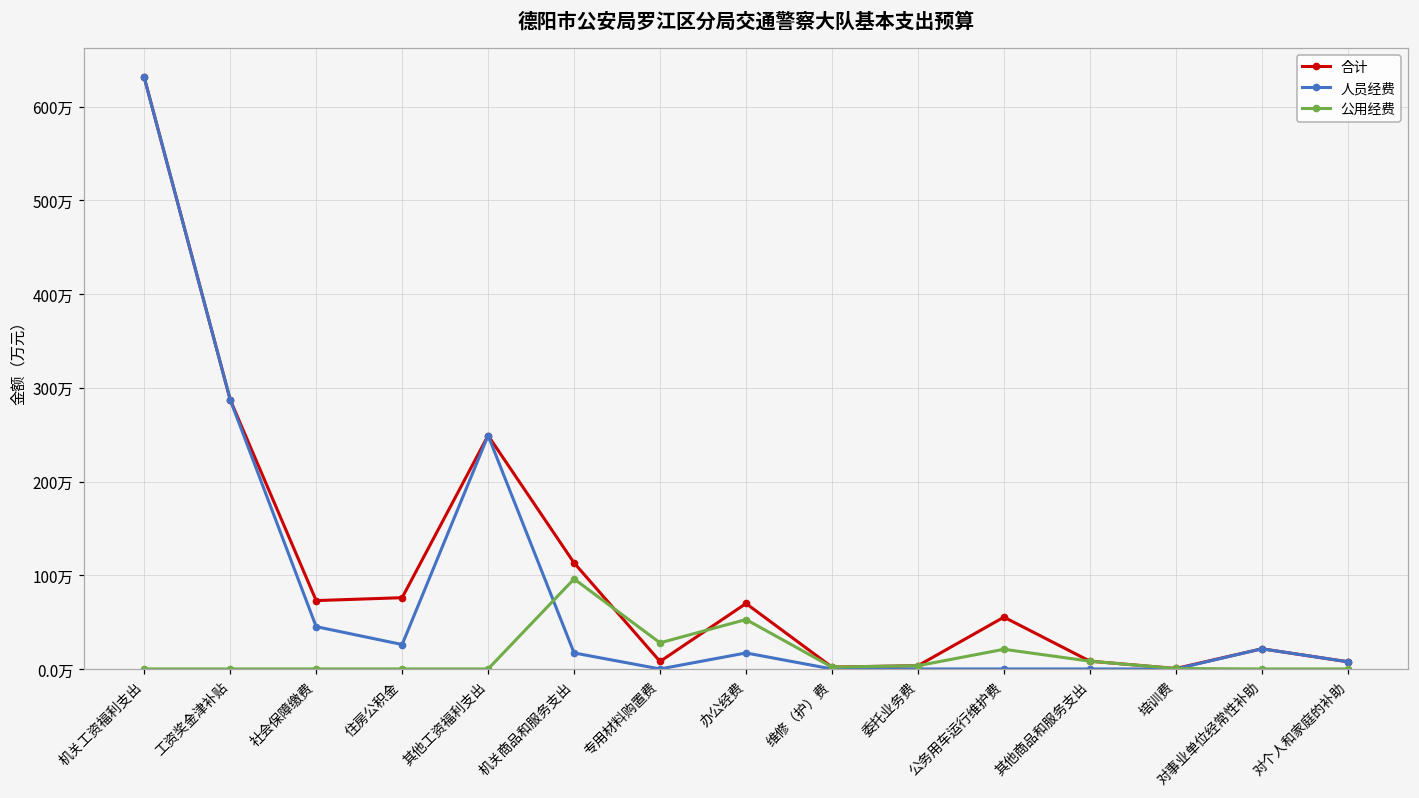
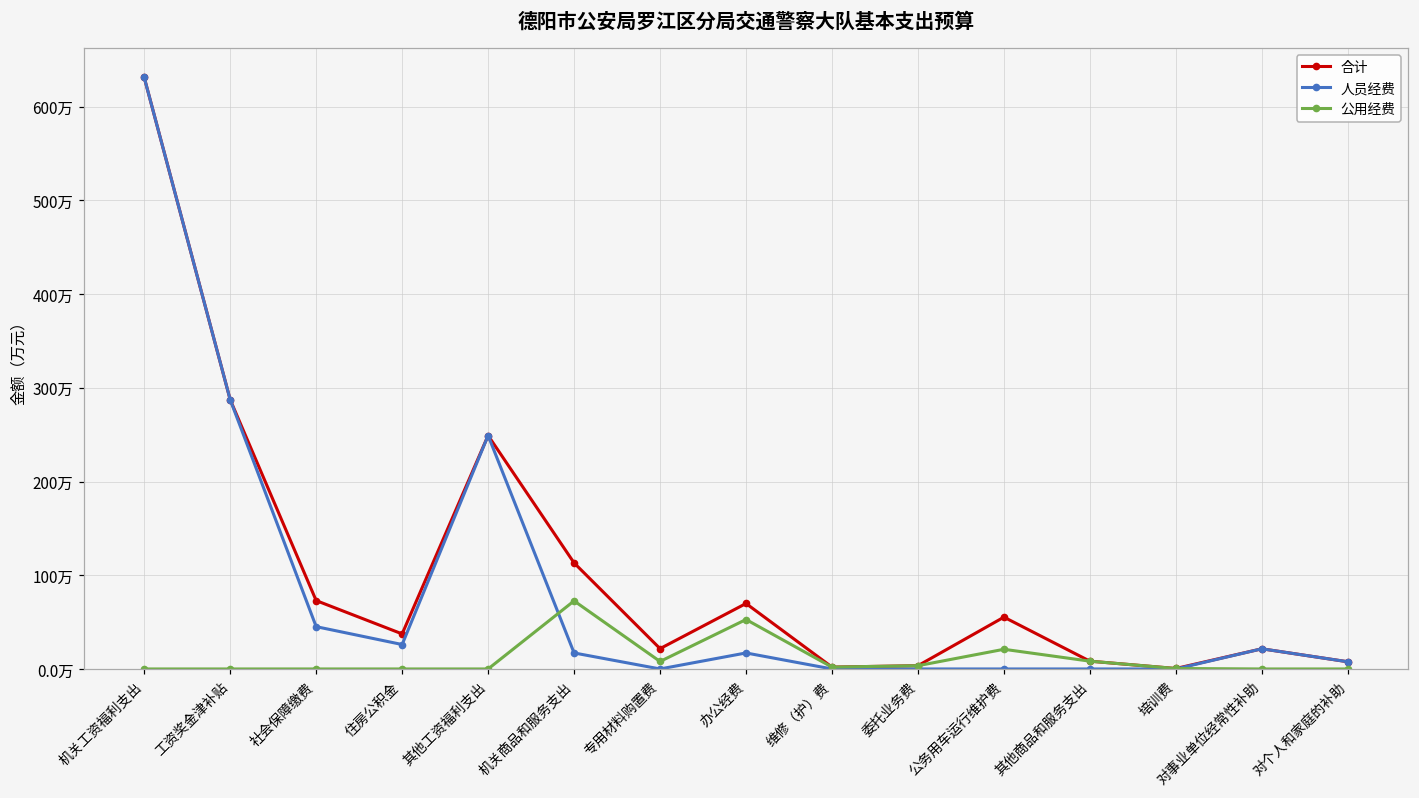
  {
    "合计": {
      "社会保障缴费": "70万",
-     "住房公积金": "80万",
+     "住房公积金": "40万",
      "机关商品和服务支出": "110万",
-     "专用材料购置费": "10万",
+     "专用材料购置费": "20万",
      "办公经费": "70万",
      "公务用车运行维护费": "60万"
    },
    "人员经费": {
      "社会保障缴费": "50万",
      "住房公积金": "30万",
      "机关商品和服务支出": "20万",
      "专用材料购置费": "0万",
      "办公经费": "20万",
      "委托业务费": "0万",
      "公务用车运行维护费": "0万",
      "其他商品和服务支出": "0万"
    },
    "公用经费": {
      "机关工资福利支出": "0万",
      "工资奖金津补贴": "0万",
      "社会保障缴费": "0万",
      "住房公积金": "0万",
      "其他工资福利支出": "0万",
-     "机关商品和服务支出": "100万",
-     "专用材料购置费": "30万",
+     "机关商品和服务支出": "70万",
+     "专用材料购置费": "10万",
      "办公经费": "50万",
      "公务用车运行维护费": "20万",
      "对事业单位经常性补助": "0万",
      "对个人和家庭的补助": "0万"
    }
  }
